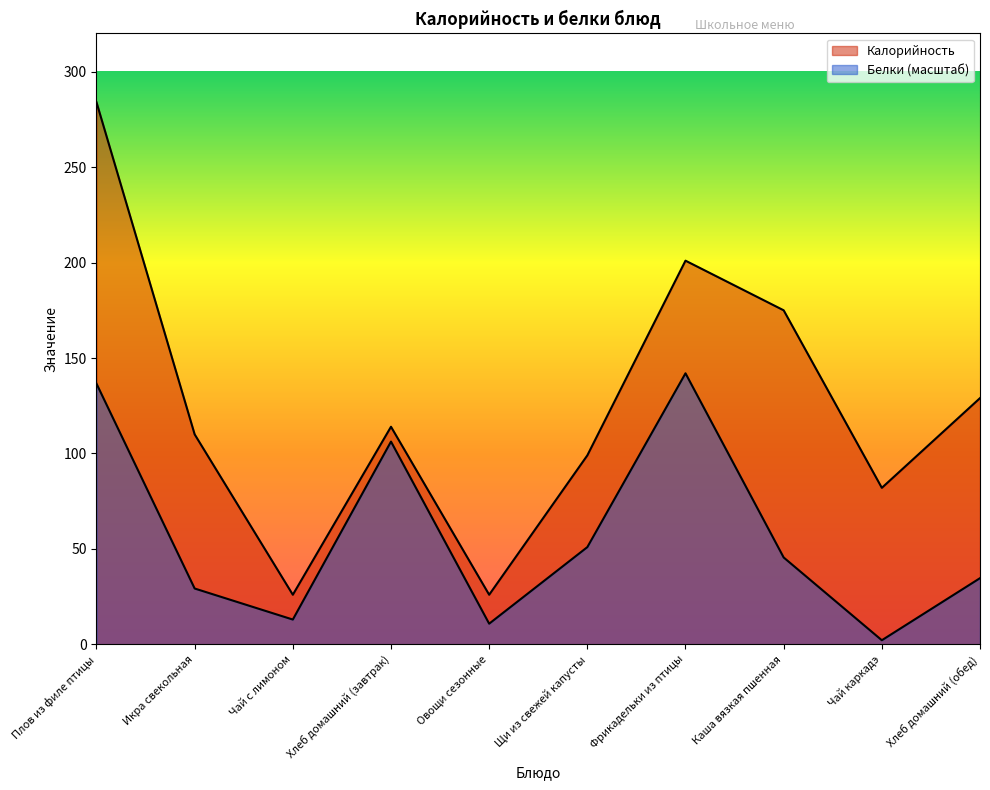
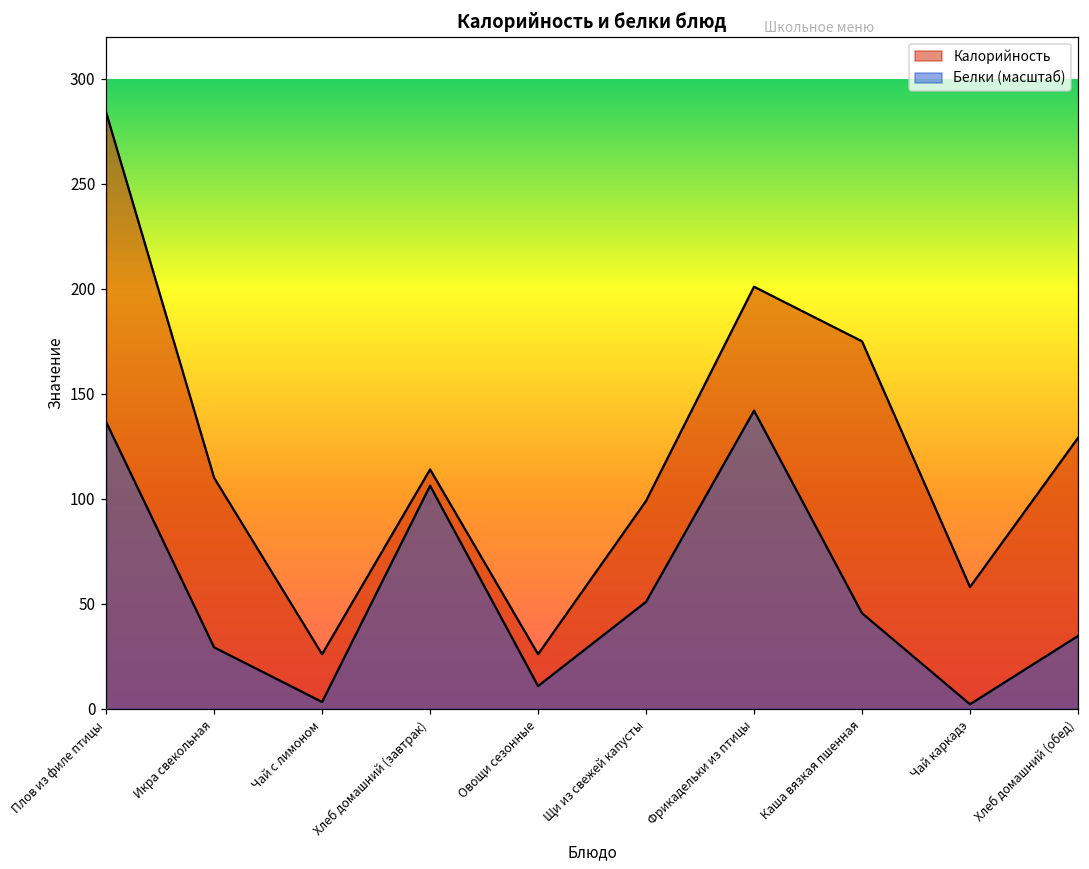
  {
    "Калорийность": {
      "Плов из филе птицы": 284,
      "Икра свекольная": 110,
      "Чай с лимоном": 26,
      "Хлеб домашний (завтрак)": 114,
      "Овощи сезонные": 26,
      "Щи из свежей капусты": 99,
      "Фрикадельки из птицы": 201,
      "Каша вязкая пшенная": 175,
-     "Чай каркадэ": 82,
+     "Чай каркадэ": 58,
      "Хлеб домашний (обед)": 129
    },
    "Белки (масштаб)": {
      "Плов из филе птицы": 137,
      "Икра свекольная": 29,
-     "Чай с лимоном": 13,
+     "Чай с лимоном": 3,
      "Хлеб домашний (завтрак)": 106,
      "Овощи сезонные": 11,
      "Щи из свежей капусты": 51,
      "Фрикадельки из птицы": 142,
      "Каша вязкая пшенная": 46,
      "Чай каркадэ": 2,
      "Хлеб домашний (обед)": 35
    }
  }
